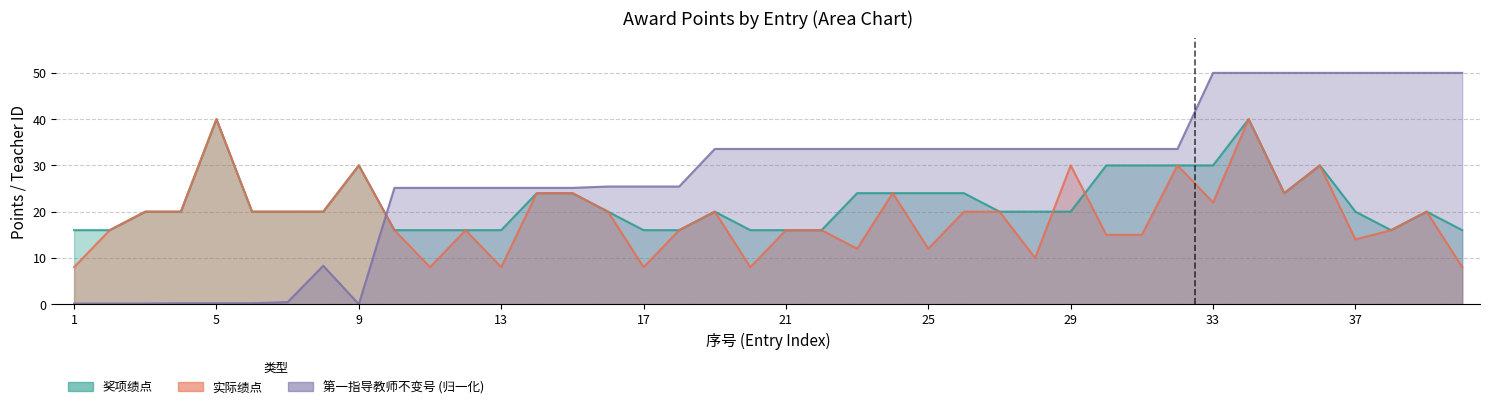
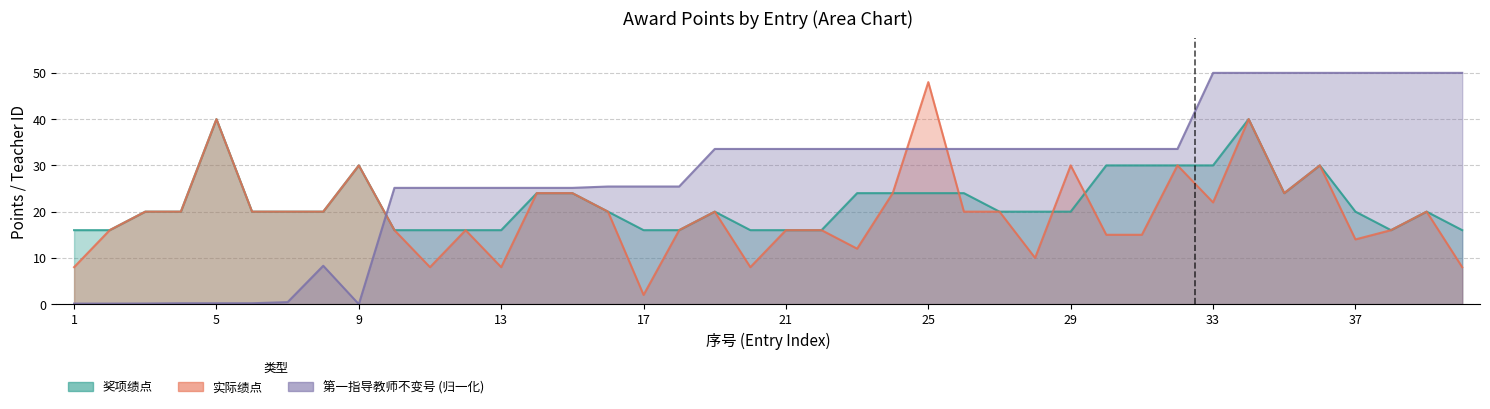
  {
    "实际绩点": {
      "1": 8,
      "13": 8,
-     "17": 8,
-     "25": 12,
+     "17": 2,
+     "25": 48,
      "29": 30,
      "33": 22,
      "37": 14
    }
  }
